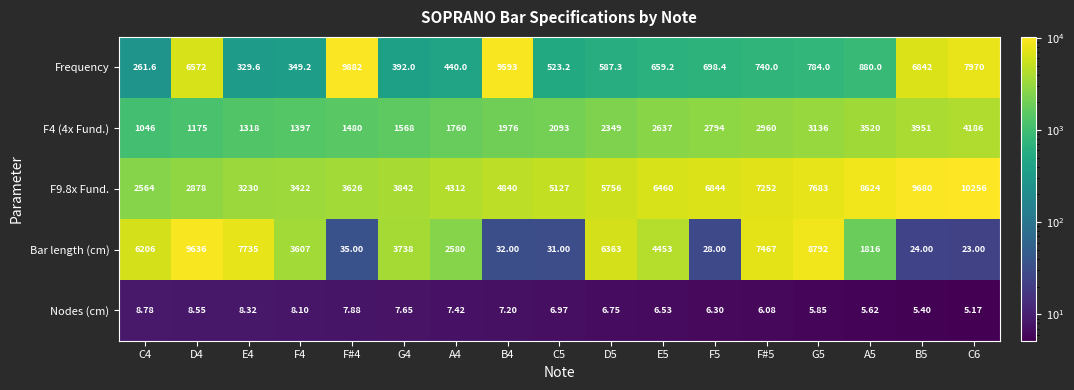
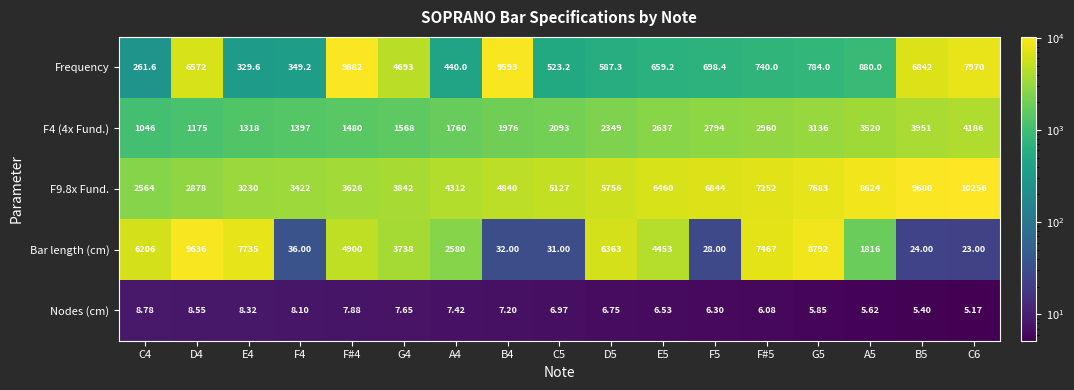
  {
    "Frequency": {
      "C4": 261.6,
      "D4": 6572,
      "E4": 329.6,
      "F4": 349.2,
      "F#4": 9882,
-     "G4": 392.0,
+     "G4": 4693,
      "A4": 440.0,
      "B4": 9593,
      "C5": 523.2,
      "D5": 587.3,
      "E5": 659.2,
      "F5": 698.4,
      "F#5": 740.0,
      "G5": 784.0,
      "A5": 880.0,
      "B5": 6842,
      "C6": 7970
    },
    "F4 (4x Fund.)": {
      "C4": 1046,
      "D4": 1175,
      "E4": 1318,
      "F4": 1397,
      "F#4": 1480,
      "G4": 1568,
      "A4": 1760,
      "B4": 1976,
      "C5": 2093,
      "D5": 2349,
      "E5": 2637,
      "F5": 2794,
      "F#5": 2960,
      "G5": 3136,
      "A5": 3520,
      "B5": 3951,
      "C6": 4186
    },
    "F9.8x Fund.": {
      "C4": 2564,
      "D4": 2878,
      "E4": 3230,
      "F4": 3422,
      "F#4": 3626,
      "G4": 3842,
      "A4": 4312,
      "B4": 4840,
      "C5": 5127,
      "D5": 5756,
      "E5": 6460,
      "F5": 6844,
      "F#5": 7252,
      "G5": 7683,
      "A5": 8624,
      "B5": 9680,
      "C6": 10256
    },
    "Bar length (cm)": {
      "C4": 6206,
      "D4": 9636,
      "E4": 7735,
-     "F4": 3607,
-     "F#4": 35.00,
+     "F4": 36.00,
+     "F#4": 4900,
      "G4": 3738,
      "A4": 2580,
      "B4": 32.00,
      "C5": 31.00,
      "D5": 6363,
      "E5": 4453,
      "F5": 28.00,
      "F#5": 7467,
      "G5": 8792,
      "A5": 1816,
      "B5": 24.00,
      "C6": 23.00
    },
    "Nodes (cm)": {
      "C4": 8.78,
      "D4": 8.55,
      "E4": 8.32,
      "F4": 8.10,
      "F#4": 7.88,
      "G4": 7.65,
      "A4": 7.42,
      "B4": 7.20,
      "C5": 6.97,
      "D5": 6.75,
      "E5": 6.53,
      "F5": 6.30,
      "F#5": 6.08,
      "G5": 5.85,
      "A5": 5.62,
      "B5": 5.40,
      "C6": 5.17
    }
  }
